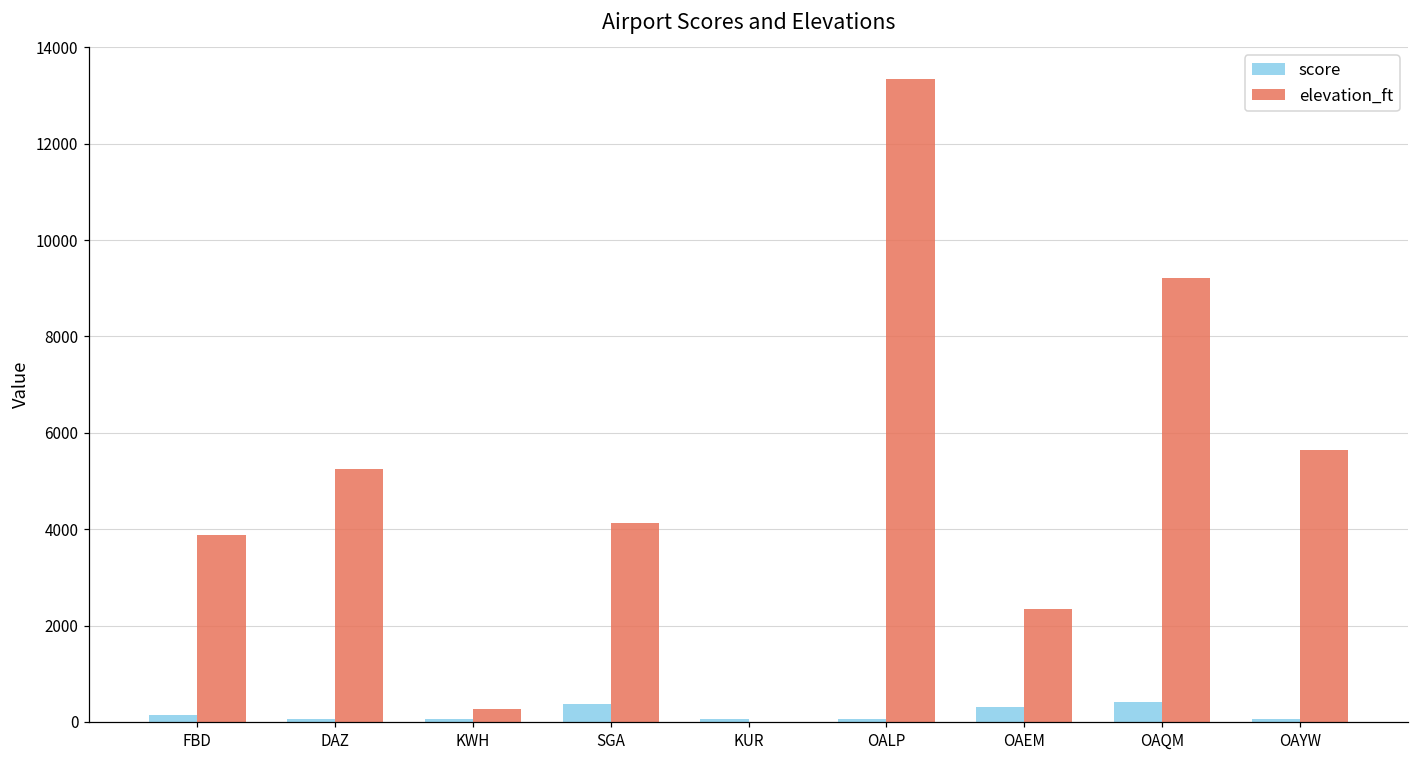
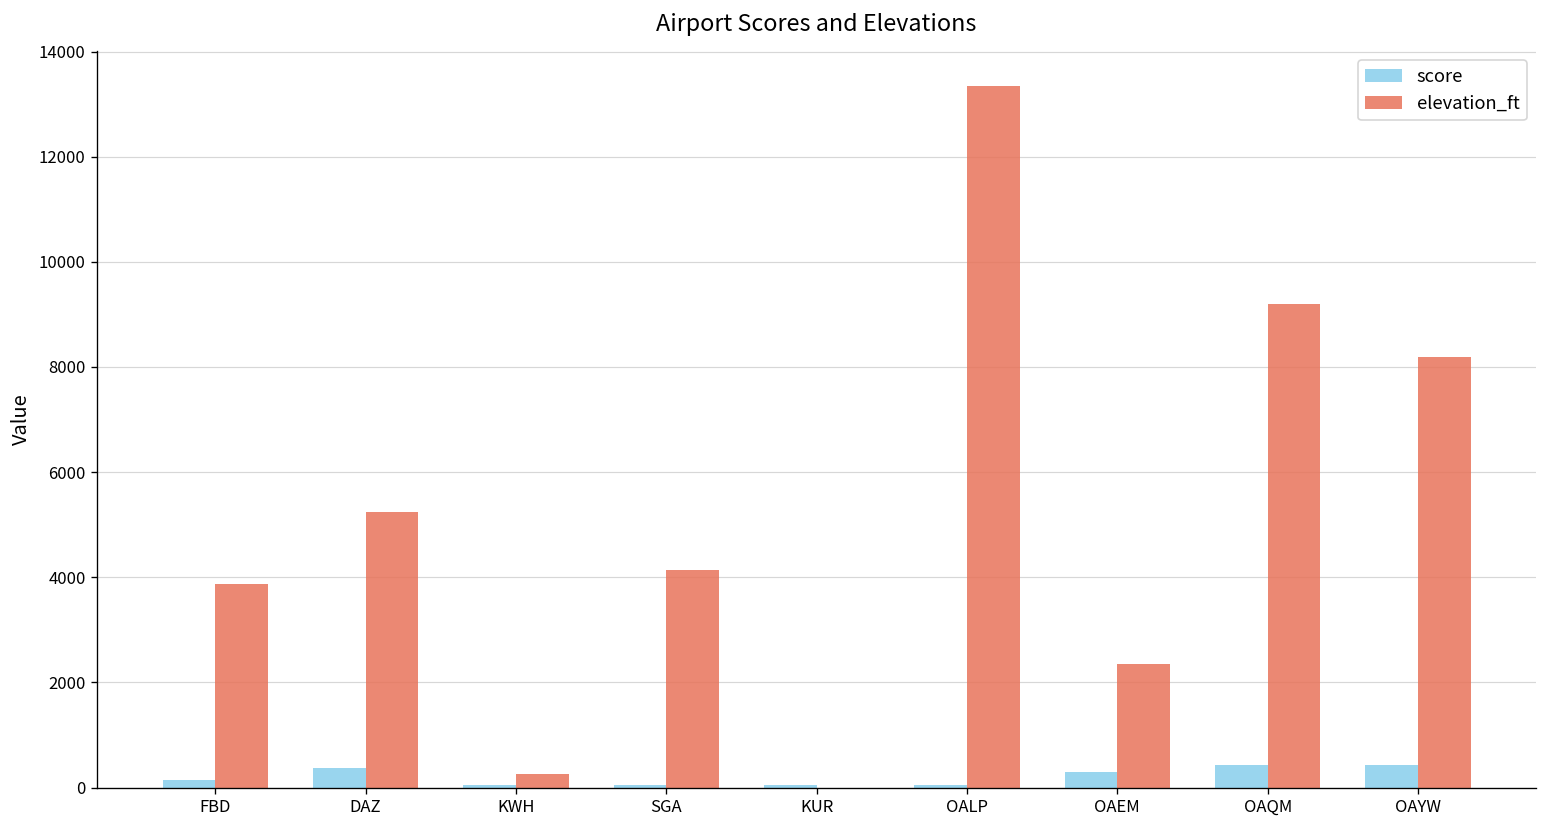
  {
    "score": {
      "FBD": 200,
-     "DAZ": 100,
-     "SGA": 400,
+     "DAZ": 400,
+     "SGA": 100,
      "OAEM": 300,
      "OAQM": 400,
-     "OAYW": 100
+     "OAYW": 400
    },
    "elevation_ft": {
      "FBD": 3900,
      "DAZ": 5300,
      "KWH": 300,
      "SGA": 4100,
      "KUR": 0,
      "OALP": 13300,
      "OAEM": 2300,
      "OAQM": 9200,
-     "OAYW": 5600
+     "OAYW": 8200
    }
  }
